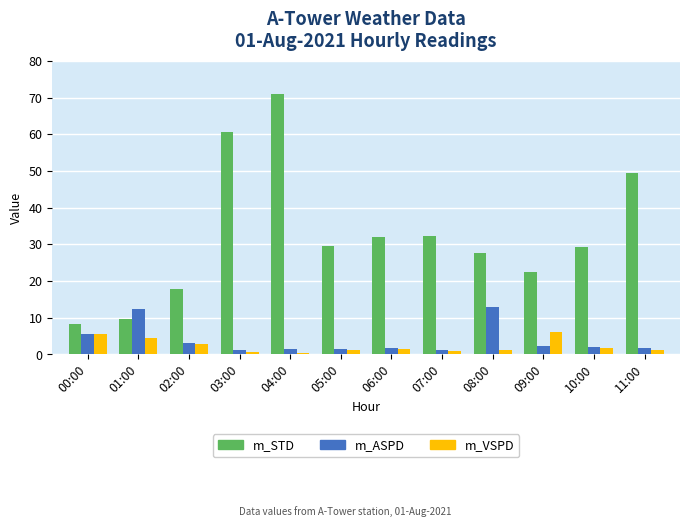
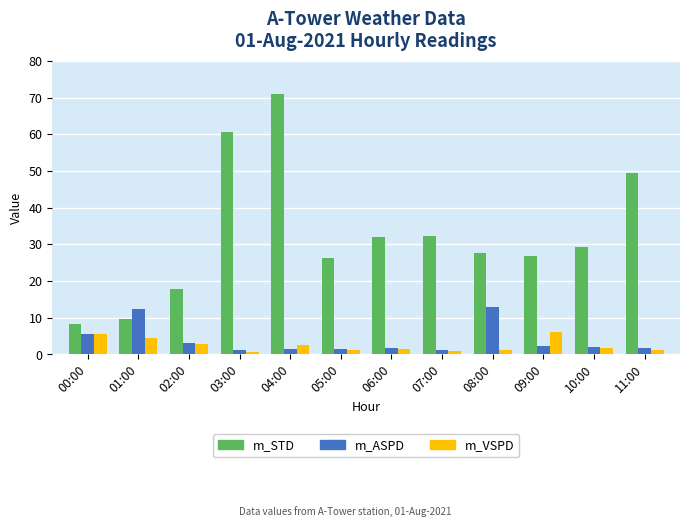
  {
    "m_STD": {
      "00:00": 8,
      "01:00": 10,
      "02:00": 18,
      "03:00": 61,
      "04:00": 71,
-     "05:00": 30,
+     "05:00": 26,
      "06:00": 32,
      "07:00": 32,
      "08:00": 28,
-     "09:00": 23,
+     "09:00": 27,
      "10:00": 29,
      "11:00": 50
    },
    "m_ASPD": {
      "00:00": 6,
      "01:00": 12,
      "02:00": 3,
      "03:00": 1,
      "04:00": 2,
      "05:00": 1,
      "06:00": 2,
      "07:00": 1,
      "08:00": 13,
      "09:00": 2,
      "10:00": 2,
      "11:00": 2
    },
    "m_VSPD": {
      "00:00": 6,
      "01:00": 4,
      "02:00": 3,
-     "04:00": 0,
+     "04:00": 3,
      "05:00": 1,
      "06:00": 1,
      "07:00": 1,
      "08:00": 1,
      "09:00": 6,
      "10:00": 2,
      "11:00": 1
    }
  }
